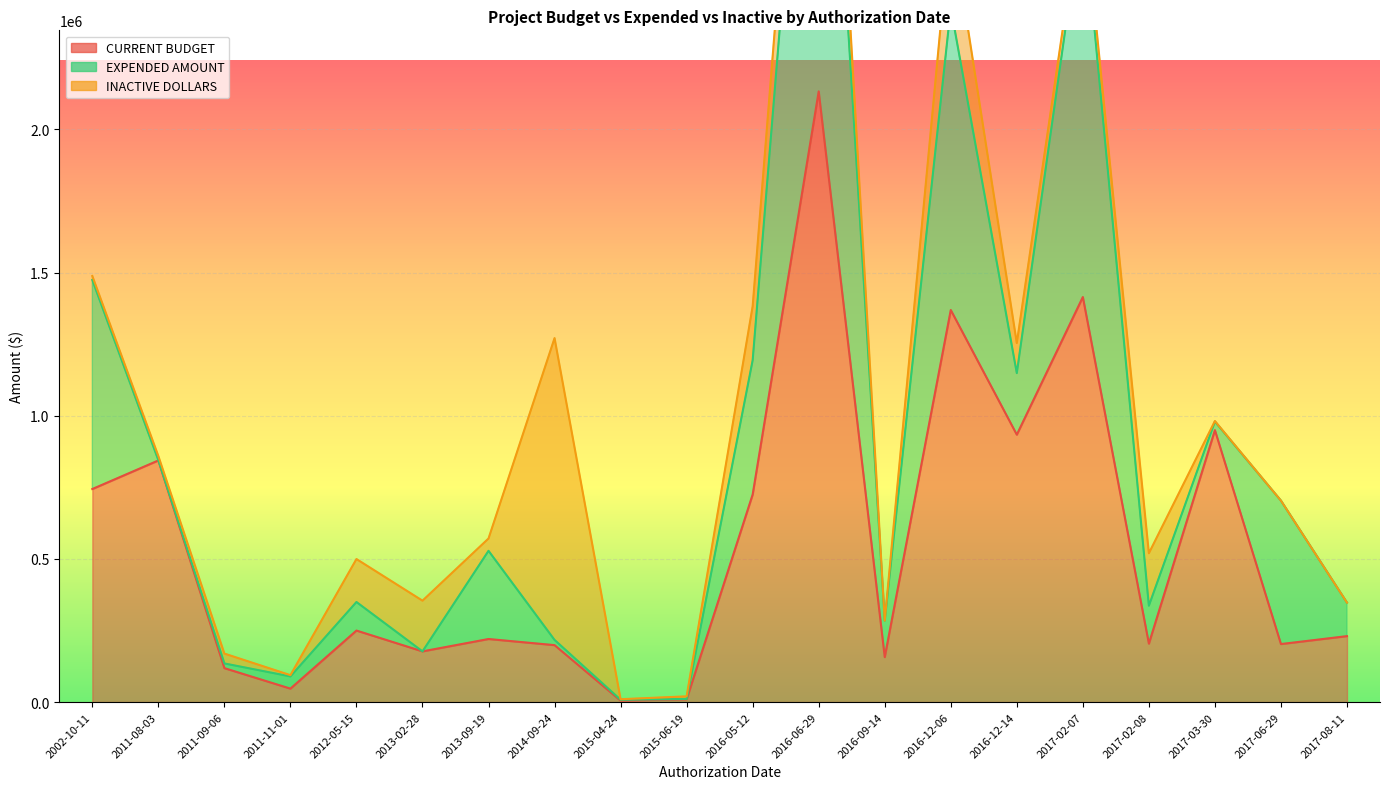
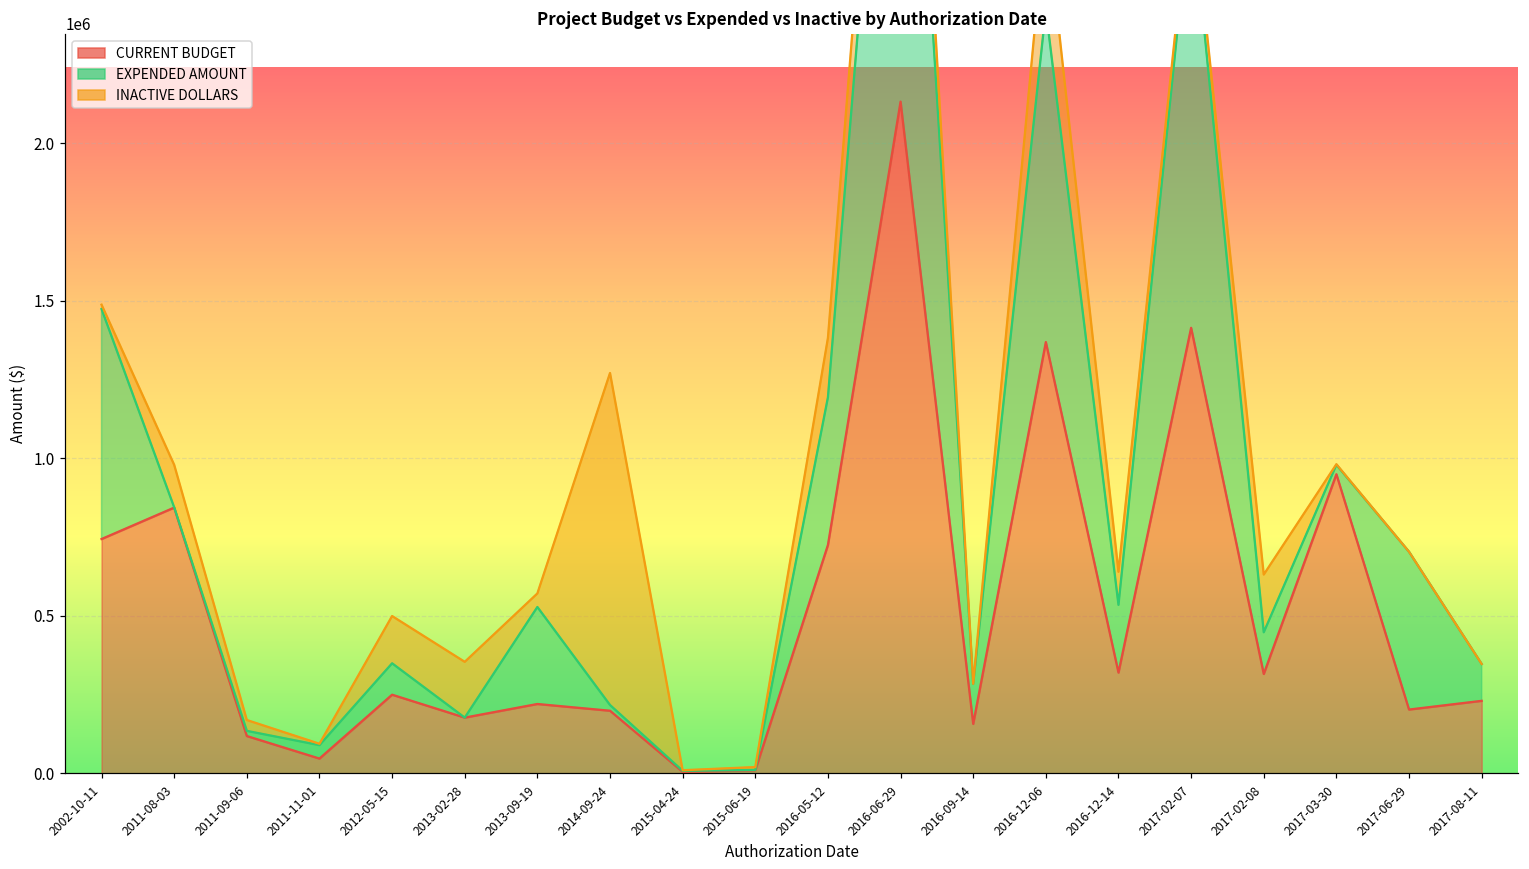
  {
    "CURRENT BUDGET": {
      "2002-10-11": 740000,
      "2011-09-06": 120000,
      "2011-11-01": 50000,
      "2012-05-15": 250000,
      "2013-09-19": 220000,
      "2014-09-24": 200000,
      "2016-05-12": 730000,
      "2016-06-29": 2130000,
      "2016-09-14": 160000,
      "2016-12-06": 1370000,
-     "2016-12-14": 930000,
+     "2016-12-14": 320000,
      "2017-02-07": 1410000,
-     "2017-02-08": 200000,
+     "2017-02-08": 320000,
      "2017-03-30": 950000,
      "2017-06-29": 200000,
      "2017-08-11": 230000
    },
    "EXPENDED AMOUNT": {
      "2002-10-11": 730000,
      "2011-09-06": 20000,
      "2012-05-15": 100000,
      "2013-09-19": 310000,
      "2014-09-24": 20000,
      "2016-05-12": 470000,
      "2016-12-14": 220000,
      "2017-02-08": 130000
    },
    "INACTIVE DOLLARS": {
      "2002-10-11": 10000,
-     "2011-08-03": 10000,
+     "2011-08-03": 130000,
      "2011-09-06": 30000,
      "2012-05-15": 150000,
      "2013-02-28": 180000,
      "2013-09-19": 40000,
      "2014-09-24": 1050000,
      "2016-05-12": 190000,
      "2016-12-14": 100000,
      "2017-02-08": 180000
    }
  }
